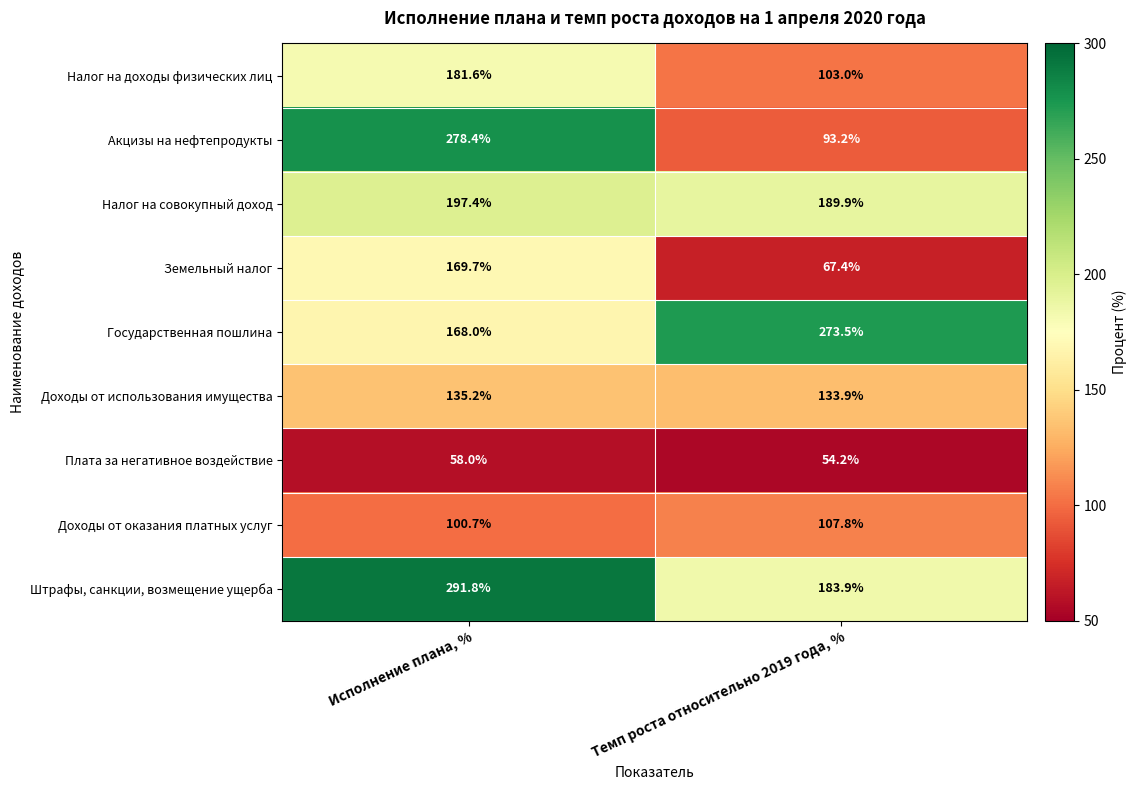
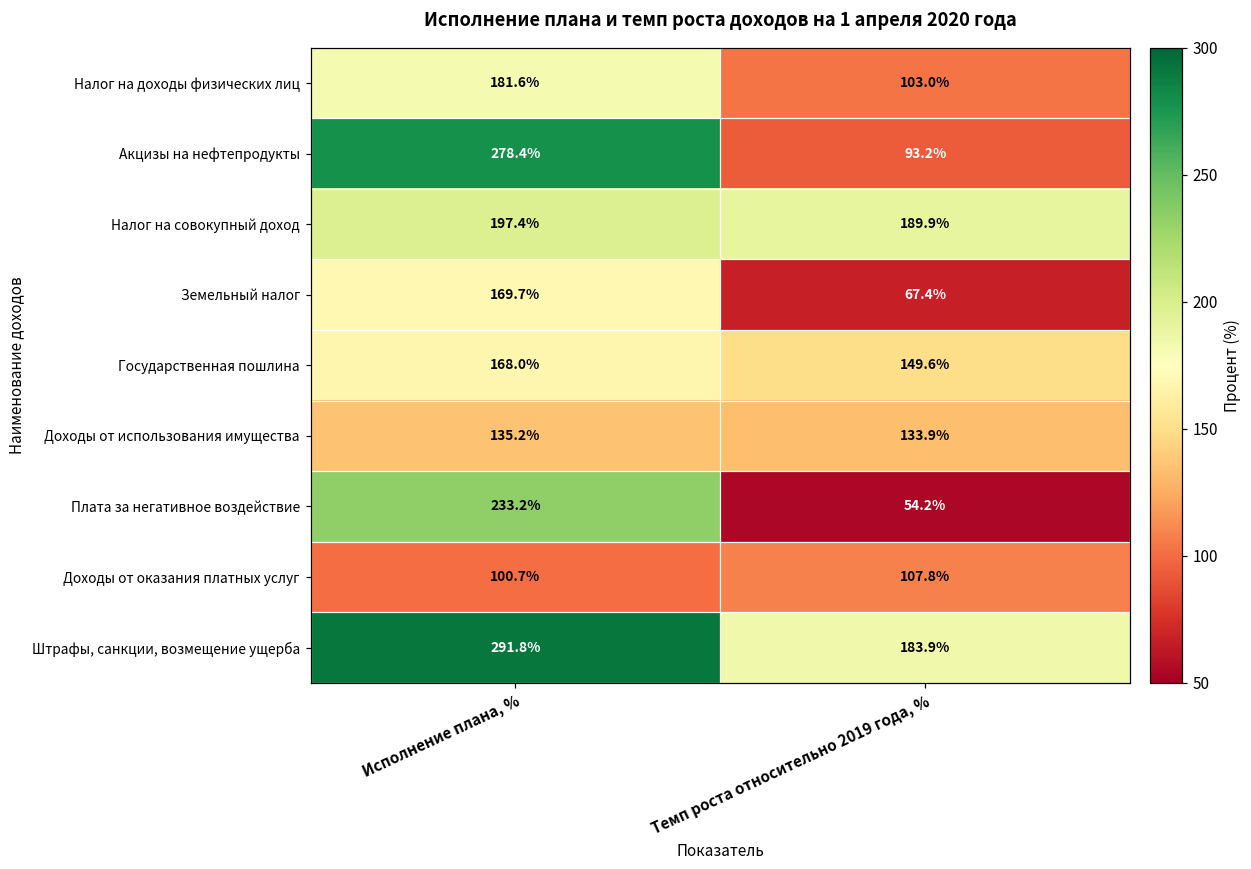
  {
    "Налог на доходы физических лиц": {
      "Исполнение плана, %": "181.6%",
      "Темп роста относительно 2019 года, %": "103.0%"
    },
    "Акцизы на нефтепродукты": {
      "Исполнение плана, %": "278.4%",
      "Темп роста относительно 2019 года, %": "93.2%"
    },
    "Налог на совокупный доход": {
      "Исполнение плана, %": "197.4%",
      "Темп роста относительно 2019 года, %": "189.9%"
    },
    "Земельный налог": {
      "Исполнение плана, %": "169.7%",
      "Темп роста относительно 2019 года, %": "67.4%"
    },
    "Государственная пошлина": {
      "Исполнение плана, %": "168.0%",
-     "Темп роста относительно 2019 года, %": "273.5%"
+     "Темп роста относительно 2019 года, %": "149.6%"
    },
    "Доходы от использования имущества": {
      "Исполнение плана, %": "135.2%",
      "Темп роста относительно 2019 года, %": "133.9%"
    },
    "Плата за негативное воздействие": {
-     "Исполнение плана, %": "58.0%",
+     "Исполнение плана, %": "233.2%",
      "Темп роста относительно 2019 года, %": "54.2%"
    },
    "Доходы от оказания платных услуг": {
      "Исполнение плана, %": "100.7%",
      "Темп роста относительно 2019 года, %": "107.8%"
    },
    "Штрафы, санкции, возмещение ущерба": {
      "Исполнение плана, %": "291.8%",
      "Темп роста относительно 2019 года, %": "183.9%"
    }
  }
